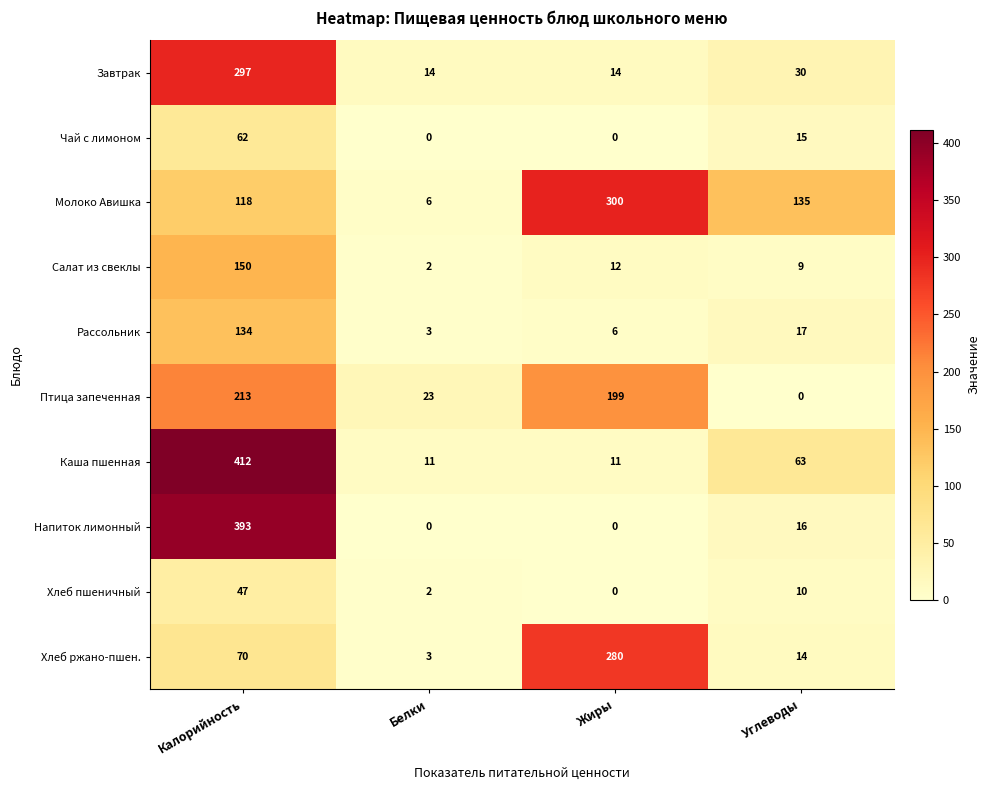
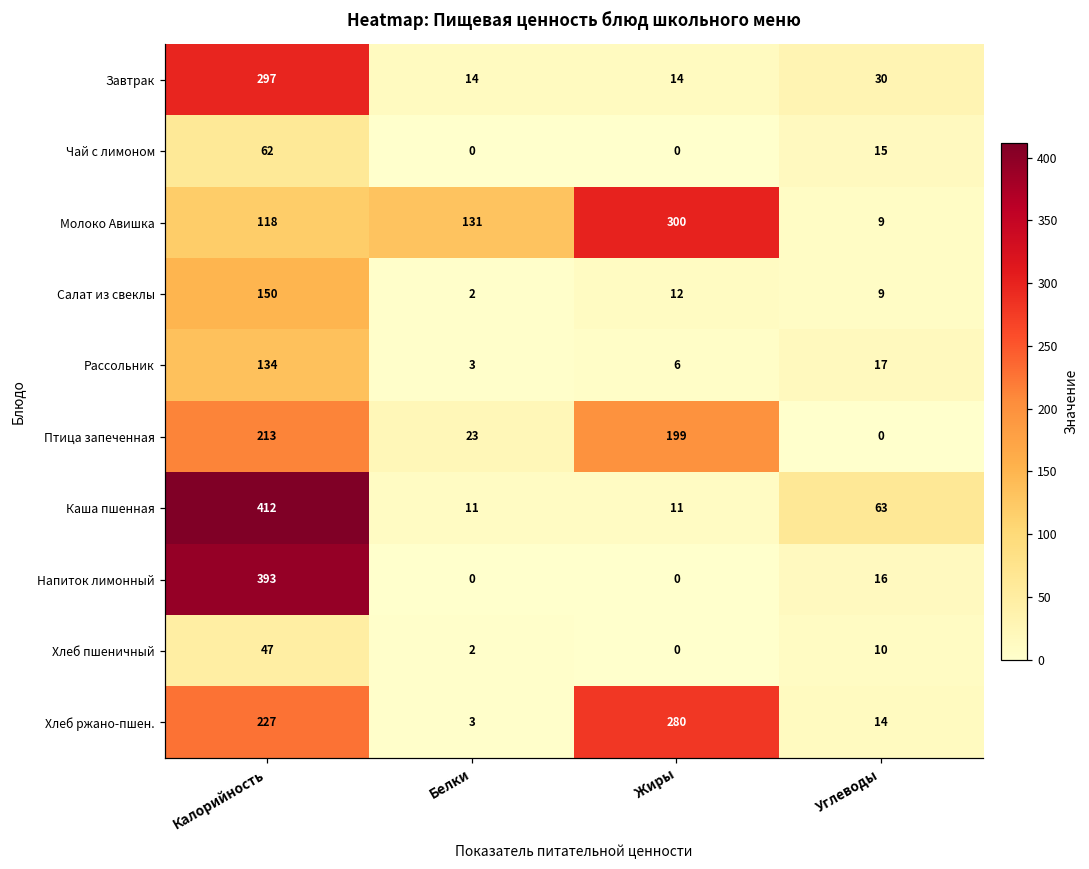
  {
    "Завтрак": {
      "Калорийность": 297,
      "Белки": 14,
      "Жиры": 14,
      "Углеводы": 30
    },
    "Чай с лимоном": {
      "Калорийность": 62,
      "Белки": 0,
      "Жиры": 0,
      "Углеводы": 15
    },
    "Молоко Авишка": {
      "Калорийность": 118,
-     "Белки": 6,
+     "Белки": 131,
      "Жиры": 300,
-     "Углеводы": 135
+     "Углеводы": 9
    },
    "Салат из свеклы": {
      "Калорийность": 150,
      "Белки": 2,
      "Жиры": 12,
      "Углеводы": 9
    },
    "Рассольник": {
      "Калорийность": 134,
      "Белки": 3,
      "Жиры": 6,
      "Углеводы": 17
    },
    "Птица запеченная": {
      "Калорийность": 213,
      "Белки": 23,
      "Жиры": 199,
      "Углеводы": 0
    },
    "Каша пшенная": {
      "Калорийность": 412,
      "Белки": 11,
      "Жиры": 11,
      "Углеводы": 63
    },
    "Напиток лимонный": {
      "Калорийность": 393,
      "Белки": 0,
      "Жиры": 0,
      "Углеводы": 16
    },
    "Хлеб пшеничный": {
      "Калорийность": 47,
      "Белки": 2,
      "Жиры": 0,
      "Углеводы": 10
    },
    "Хлеб ржано-пшен.": {
-     "Калорийность": 70,
+     "Калорийность": 227,
      "Белки": 3,
      "Жиры": 280,
      "Углеводы": 14
    }
  }
